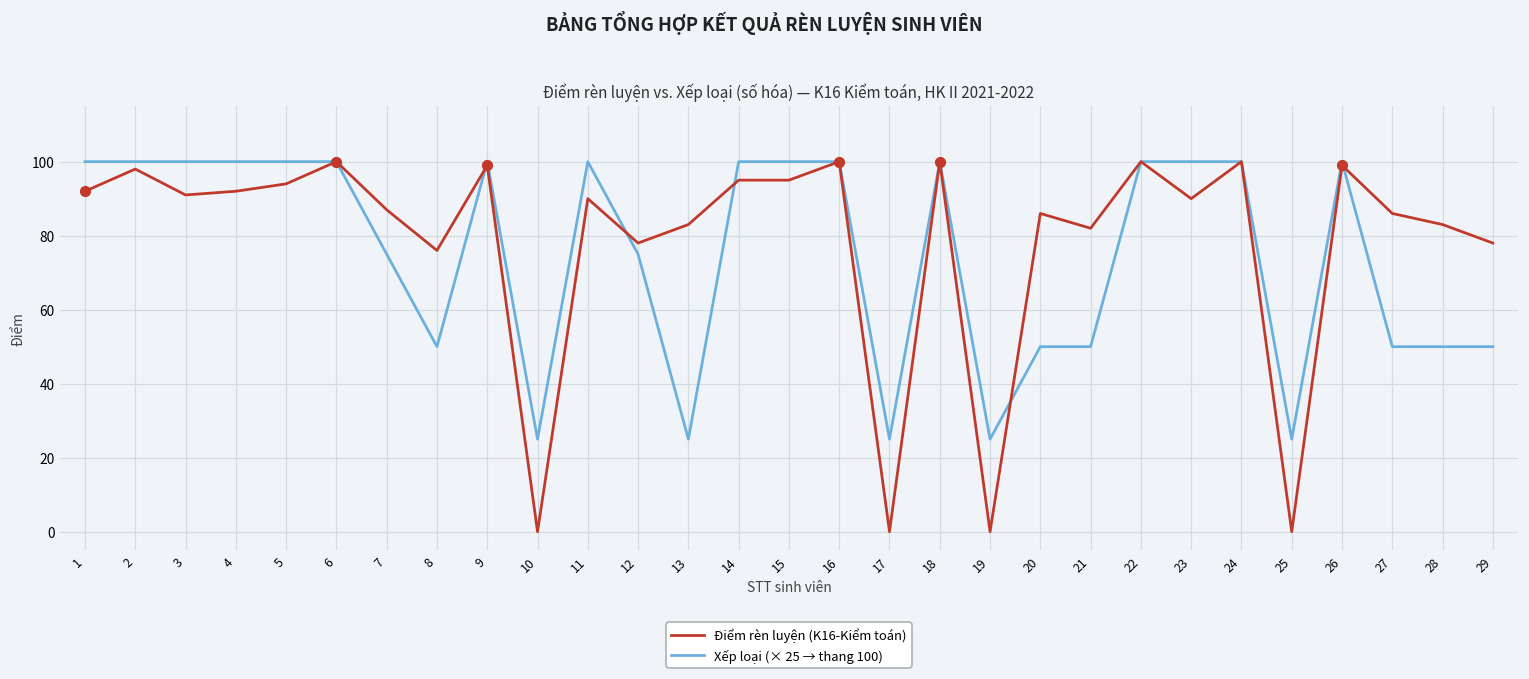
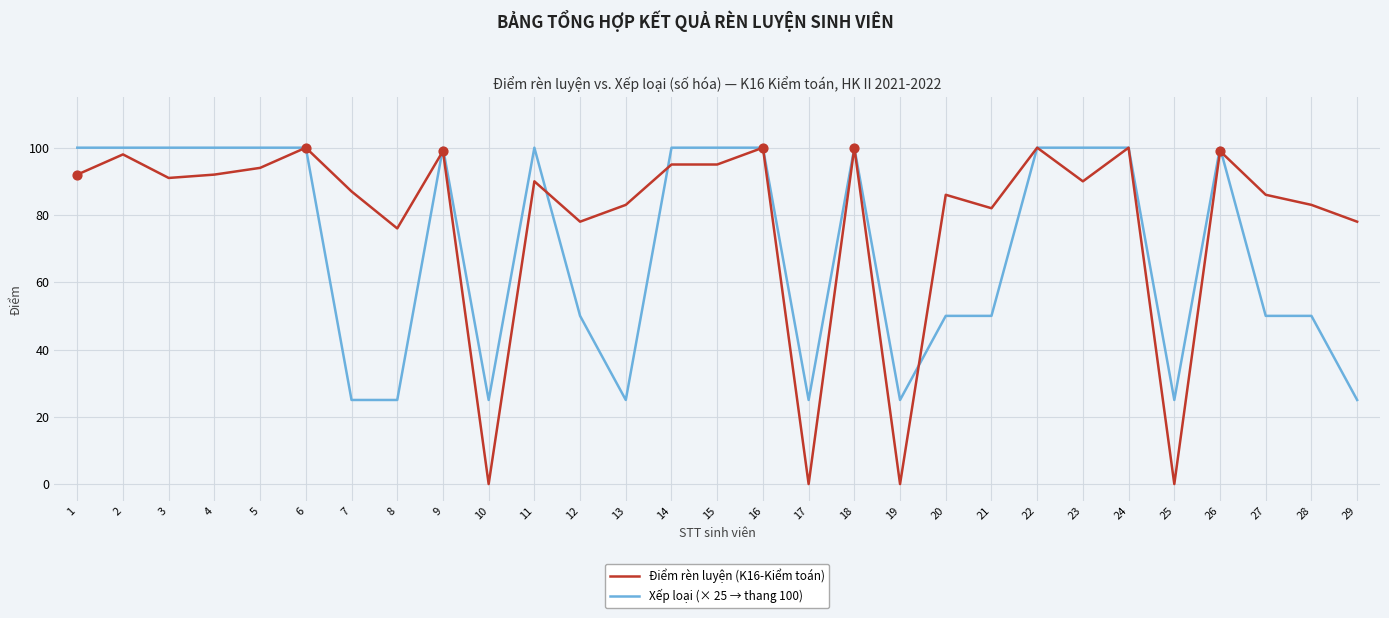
  {
    "Xếp loại (× 25 → thang 100)": {
      "1": 100,
      "2": 100,
      "3": 100,
      "4": 100,
      "5": 100,
-     "7": 75,
-     "8": 50,
+     "7": 25,
+     "8": 25,
      "9": 100,
      "10": 25,
      "11": 100,
-     "12": 75,
+     "12": 50,
      "13": 25,
      "14": 100,
      "15": 100,
      "17": 25,
      "19": 25,
      "20": 50,
      "21": 50,
      "23": 100,
      "25": 25,
      "26": 100,
      "27": 50,
      "28": 50,
-     "29": 50
+     "29": 25
    }
  }
